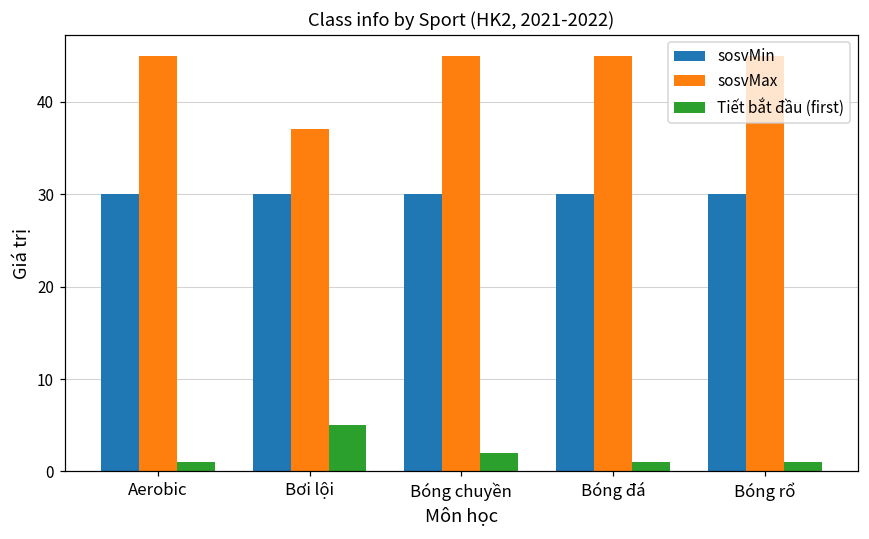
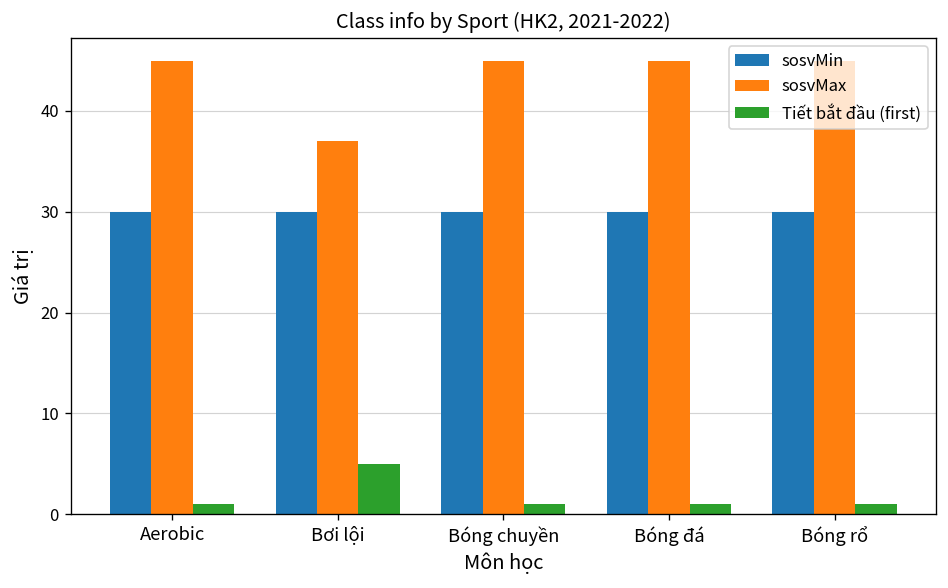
  {
    "sosvMin": {
      "Aerobic": 30,
      "Bơi lội": 30,
      "Bóng chuyền": 30,
      "Bóng đá": 30,
      "Bóng rổ": 30
    },
    "sosvMax": {
      "Aerobic": 45,
      "Bơi lội": 37,
      "Bóng chuyền": 45,
      "Bóng đá": 45
    },
    "Tiết bắt đầu (first)": {
      "Aerobic": 1,
      "Bơi lội": 5,
-     "Bóng chuyền": 2,
+     "Bóng chuyền": 1,
      "Bóng đá": 1,
      "Bóng rổ": 1
    }
  }
